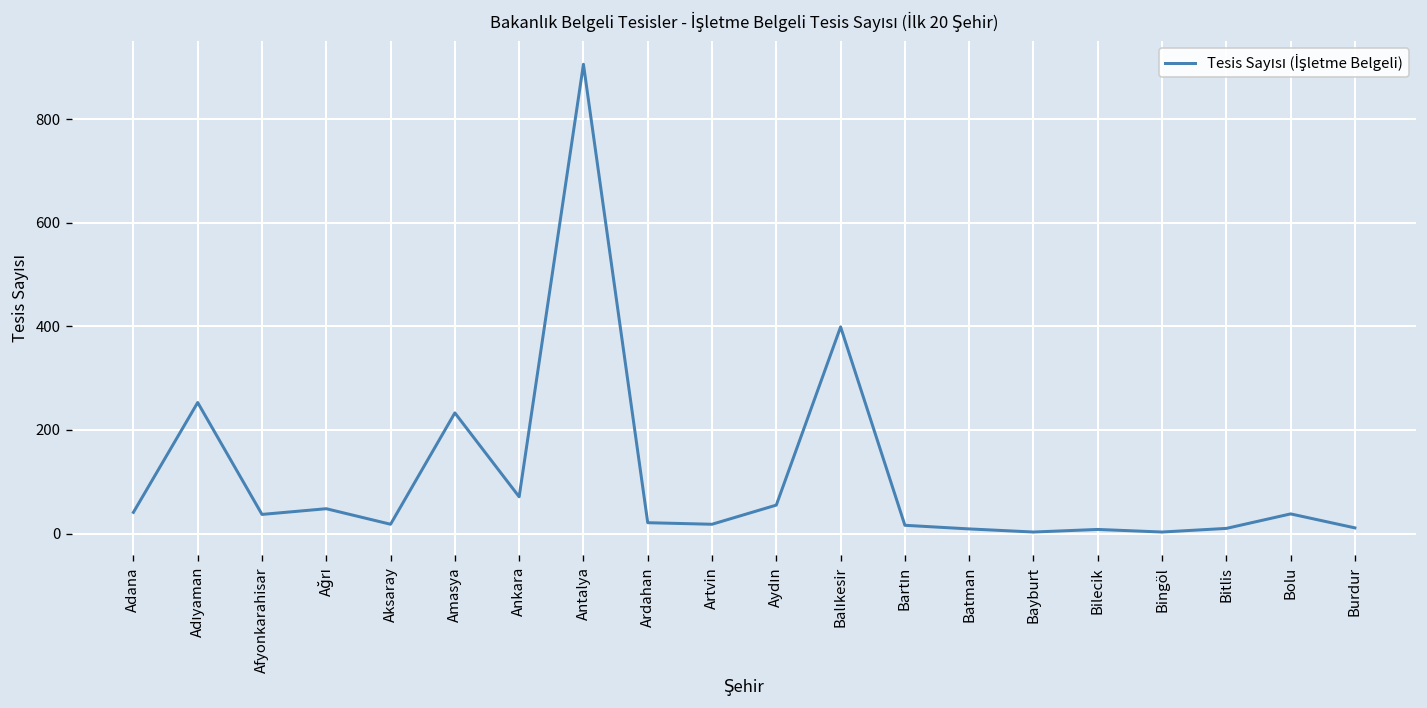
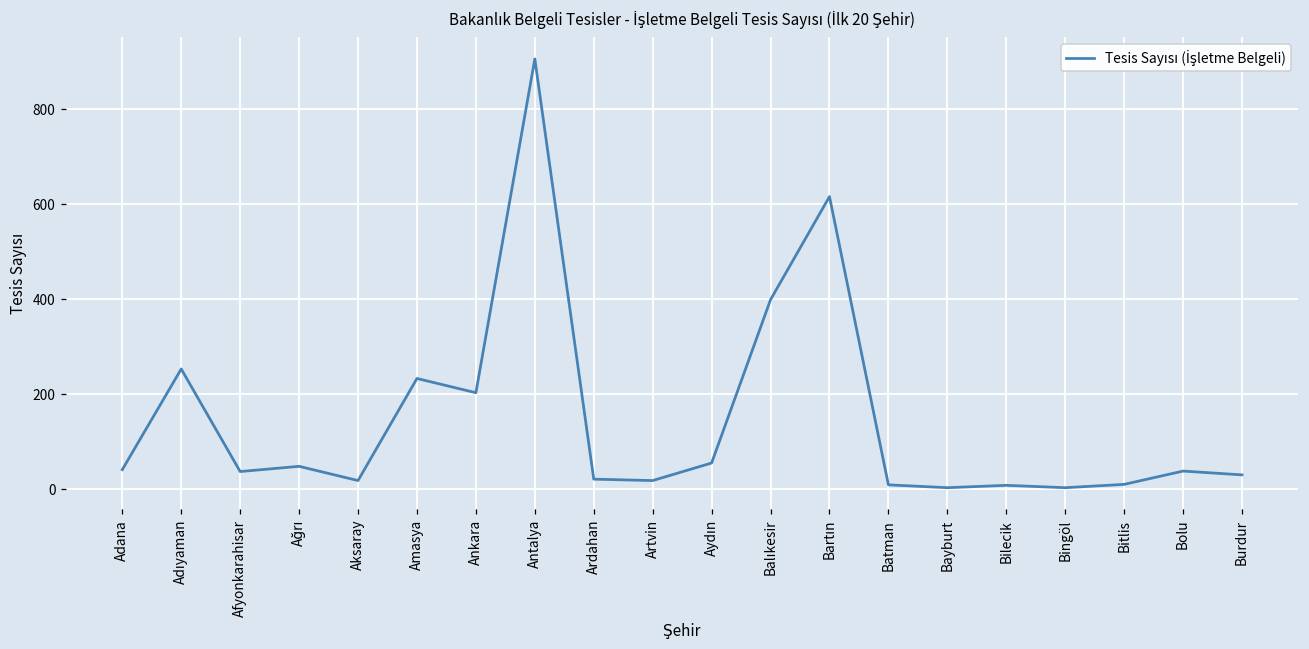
  {
    "Adana": 40,
    "Adıyaman": 250,
    "Afyonkarahisar": 40,
    "Ağrı": 50,
    "Aksaray": 20,
    "Amasya": 230,
-   "Ankara": 70,
+   "Ankara": 200,
    "Antalya": 910,
    "Ardahan": 20,
    "Artvin": 20,
    "Aydın": 60,
    "Balıkesir": 400,
-   "Bartın": 20,
+   "Bartın": 620,
    "Batman": 10,
    "Bayburt": 0,
    "Bilecik": 10,
    "Bingöl": 0,
    "Bitlis": 10,
    "Bolu": 40,
-   "Burdur": 10
+   "Burdur": 30
  }
